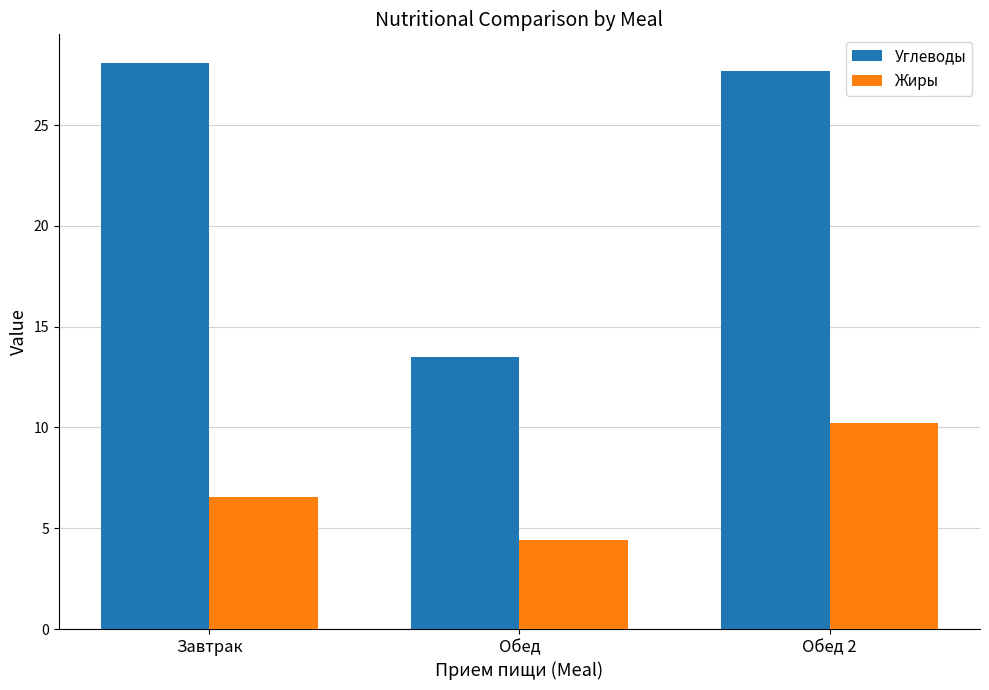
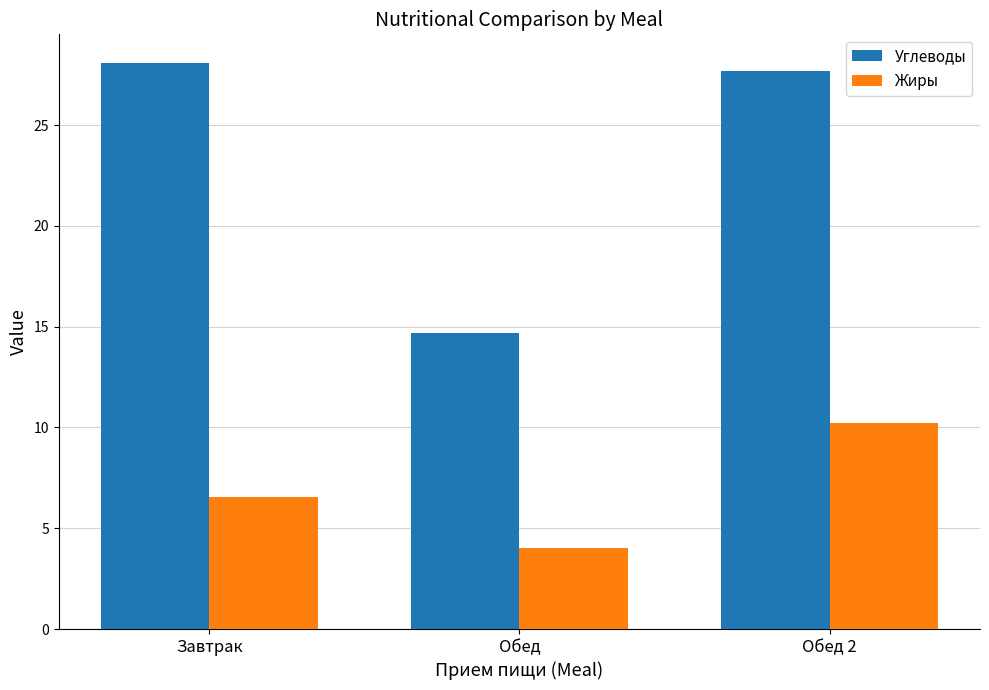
  {
    "Углеводы": {
      "Завтрак": 28.1,
-     "Обед": 13.5,
+     "Обед": 14.7,
      "Обед 2": 27.7
    },
    "Жиры": {
      "Завтрак": 6.5,
-     "Обед": 4.4,
+     "Обед": 4.0,
      "Обед 2": 10.2
    }
  }
